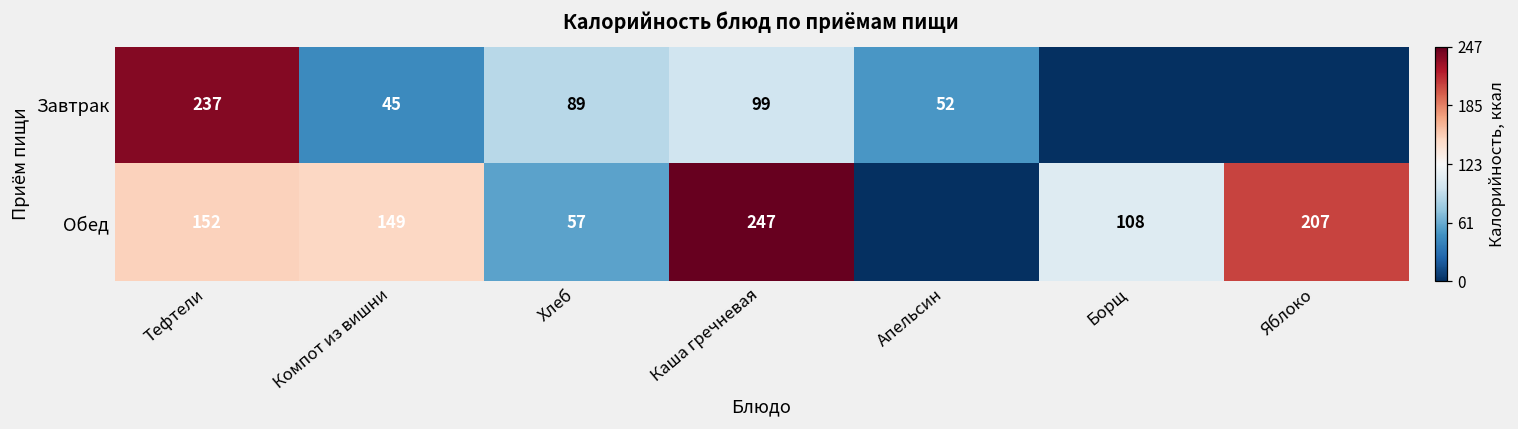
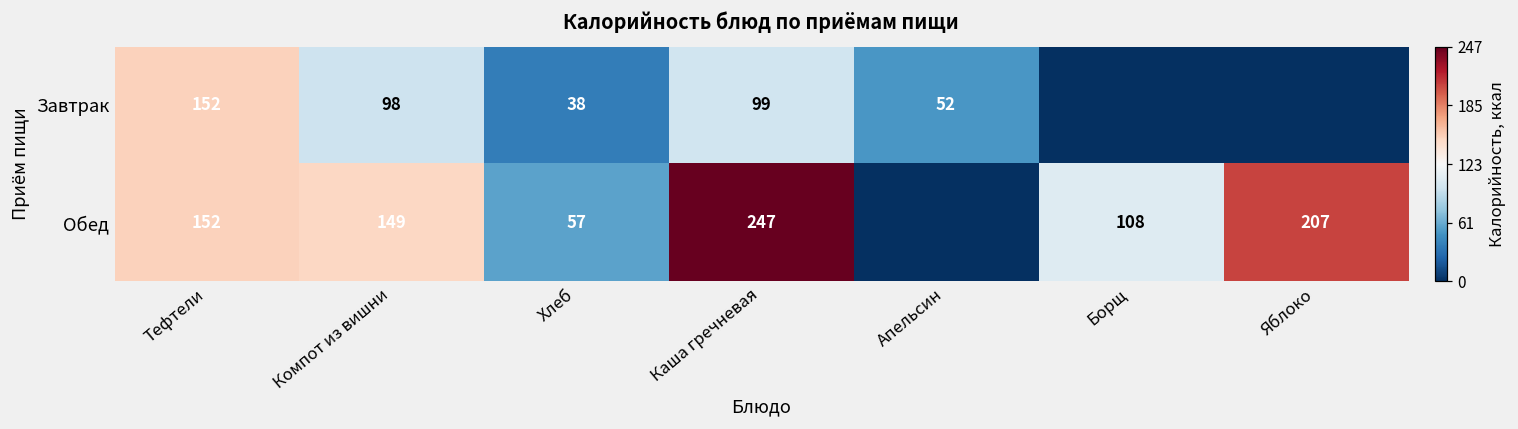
  {
    "Завтрак": {
-     "Тефтели": 237,
-     "Компот из вишни": 45,
-     "Хлеб": 89,
+     "Тефтели": 152,
+     "Компот из вишни": 98,
+     "Хлеб": 38,
      "Каша гречневая": 99,
      "Апельсин": 52
    },
    "Обед": {
      "Тефтели": 152,
      "Компот из вишни": 149,
      "Хлеб": 57,
      "Каша гречневая": 247,
      "Борщ": 108,
      "Яблоко": 207
    }
  }
